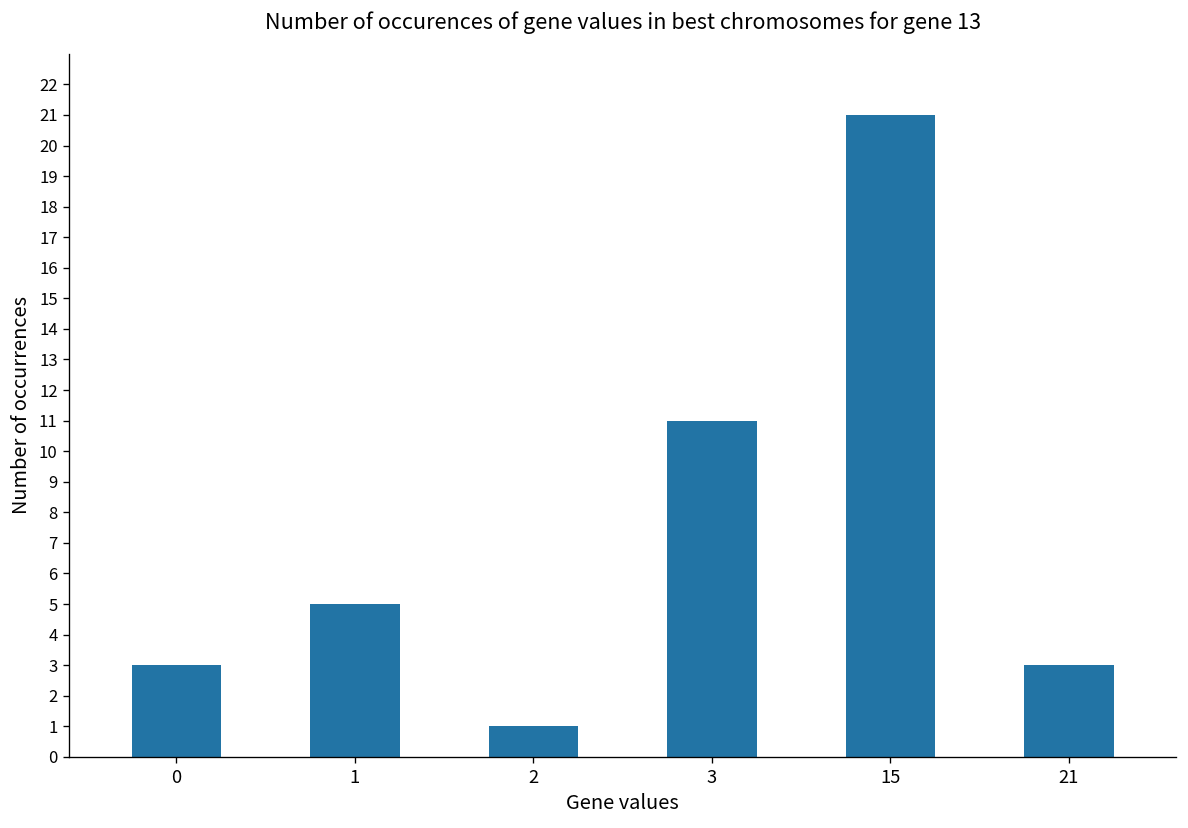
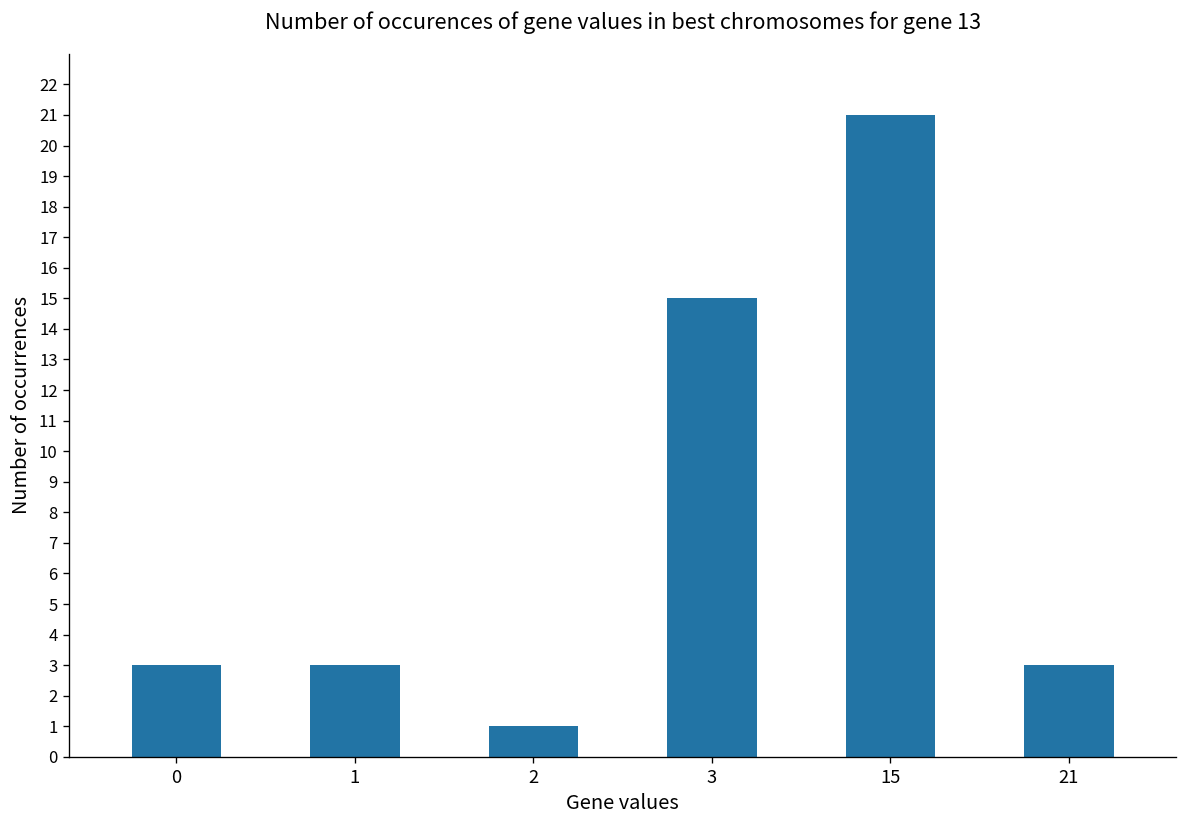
  {
    "0": 3,
-   "1": 5,
+   "1": 3,
    "2": 1,
-   "3": 11,
+   "3": 15,
    "15": 21,
    "21": 3
  }
